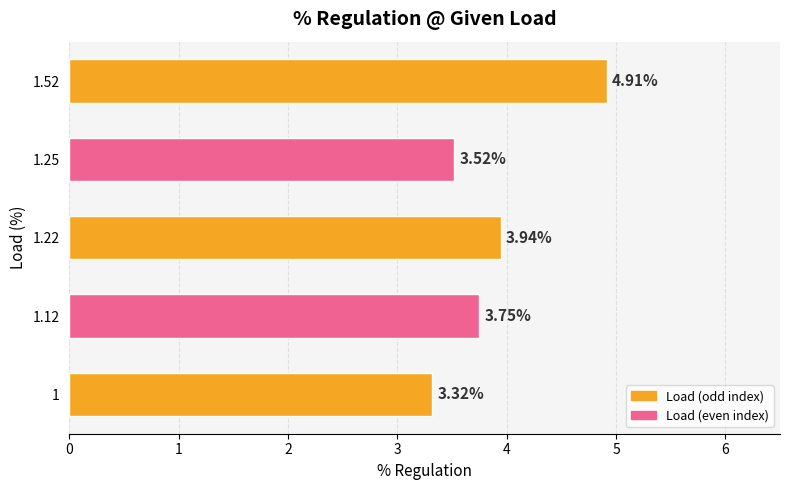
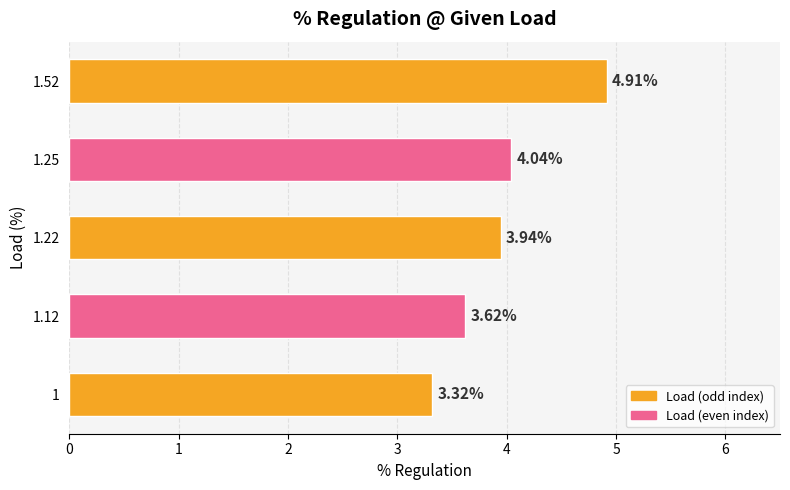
  {
    "1.52": "4.91%",
-   "1.25": "3.52%",
+   "1.25": "4.04%",
    "1.22": "3.94%",
-   "1.12": "3.75%",
+   "1.12": "3.62%",
    "1": "3.32%"
  }
